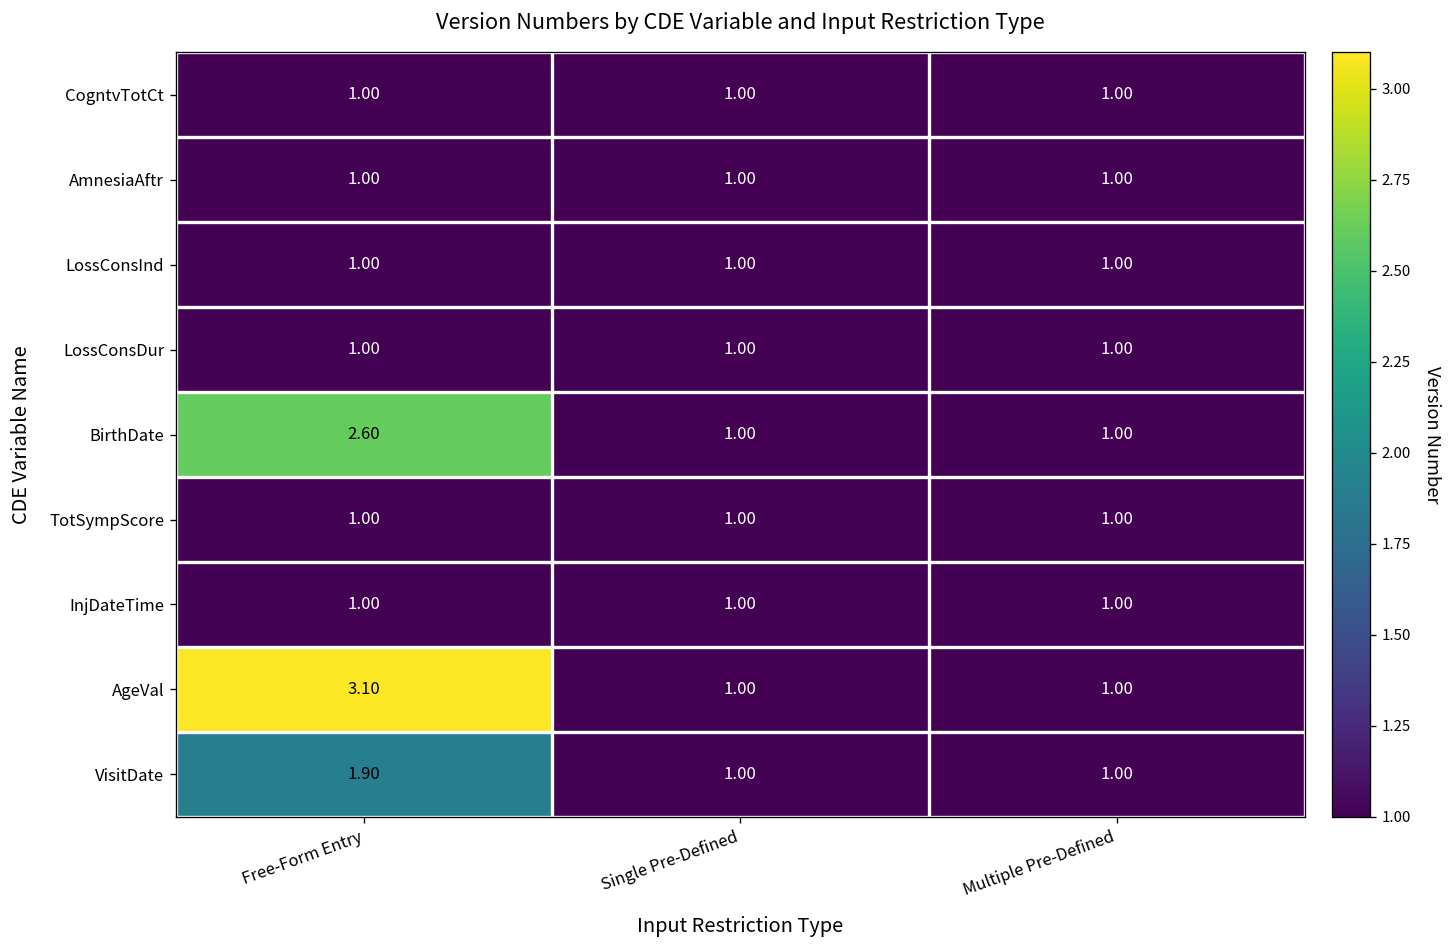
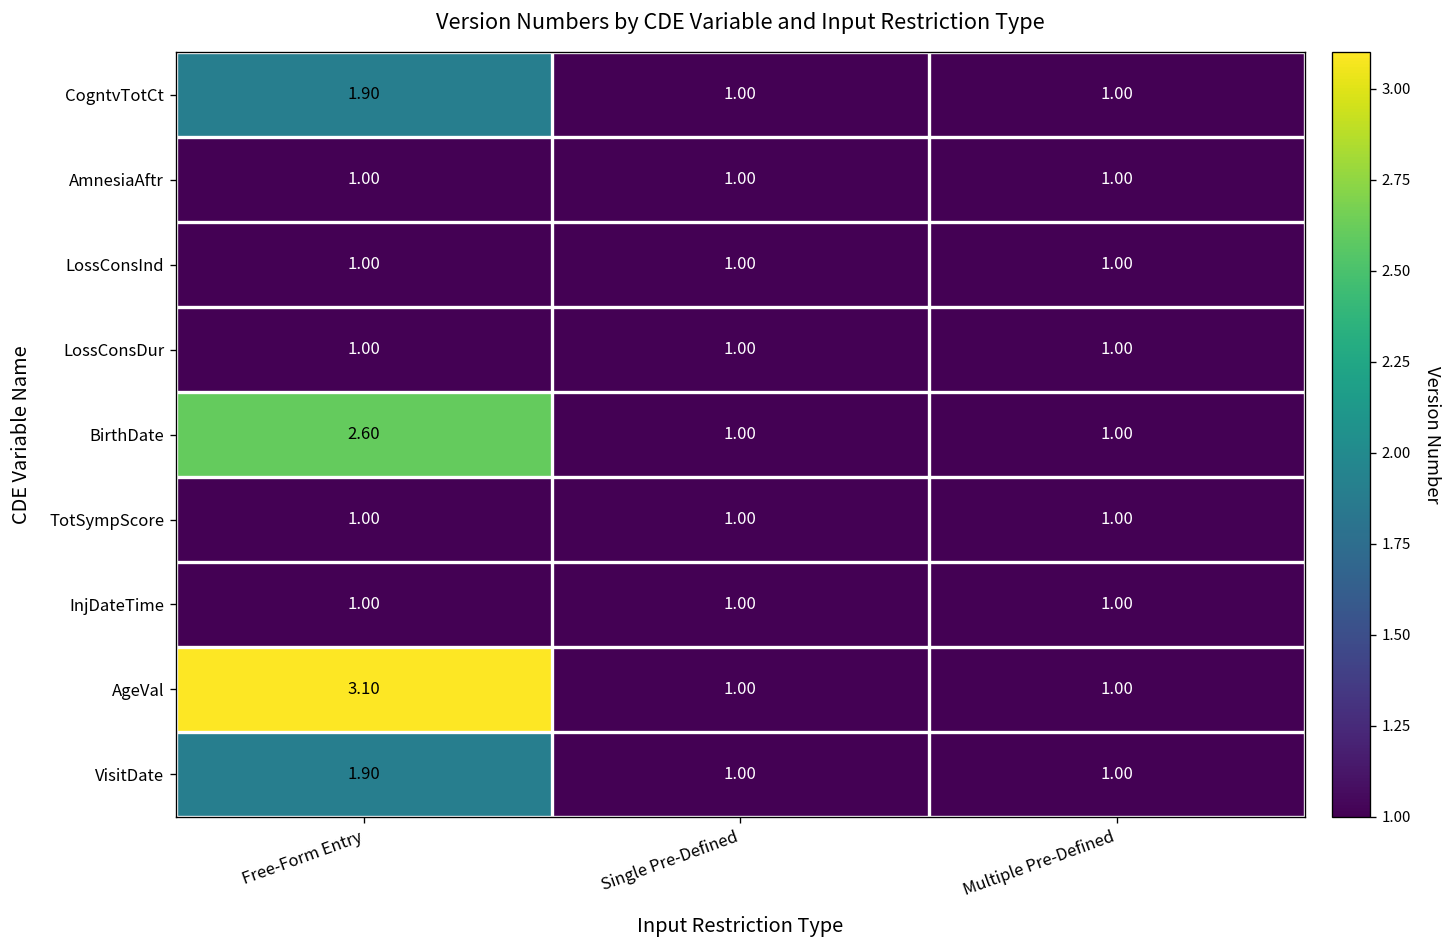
  {
    "CogntvTotCt": {
-     "Free-Form Entry": 1.00,
+     "Free-Form Entry": 1.90,
      "Single Pre-Defined": 1.00,
      "Multiple Pre-Defined": 1.00
    },
    "AmnesiaAftr": {
      "Free-Form Entry": 1.00,
      "Single Pre-Defined": 1.00,
      "Multiple Pre-Defined": 1.00
    },
    "LossConsInd": {
      "Free-Form Entry": 1.00,
      "Single Pre-Defined": 1.00,
      "Multiple Pre-Defined": 1.00
    },
    "LossConsDur": {
      "Free-Form Entry": 1.00,
      "Single Pre-Defined": 1.00,
      "Multiple Pre-Defined": 1.00
    },
    "BirthDate": {
      "Free-Form Entry": 2.60,
      "Single Pre-Defined": 1.00,
      "Multiple Pre-Defined": 1.00
    },
    "TotSympScore": {
      "Free-Form Entry": 1.00,
      "Single Pre-Defined": 1.00,
      "Multiple Pre-Defined": 1.00
    },
    "InjDateTime": {
      "Free-Form Entry": 1.00,
      "Single Pre-Defined": 1.00,
      "Multiple Pre-Defined": 1.00
    },
    "AgeVal": {
      "Free-Form Entry": 3.10,
      "Single Pre-Defined": 1.00,
      "Multiple Pre-Defined": 1.00
    },
    "VisitDate": {
      "Free-Form Entry": 1.90,
      "Single Pre-Defined": 1.00,
      "Multiple Pre-Defined": 1.00
    }
  }
